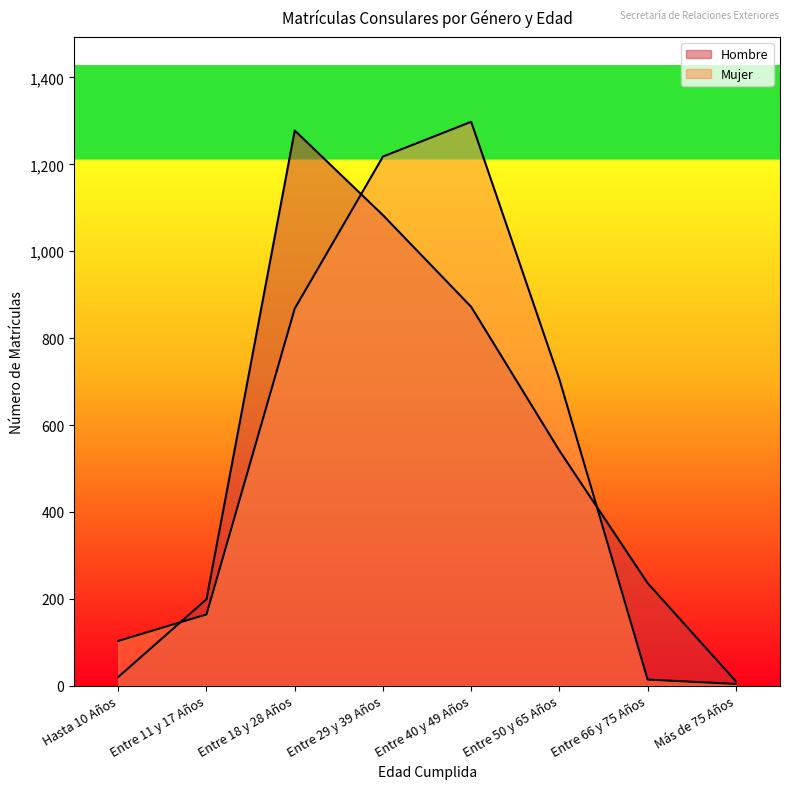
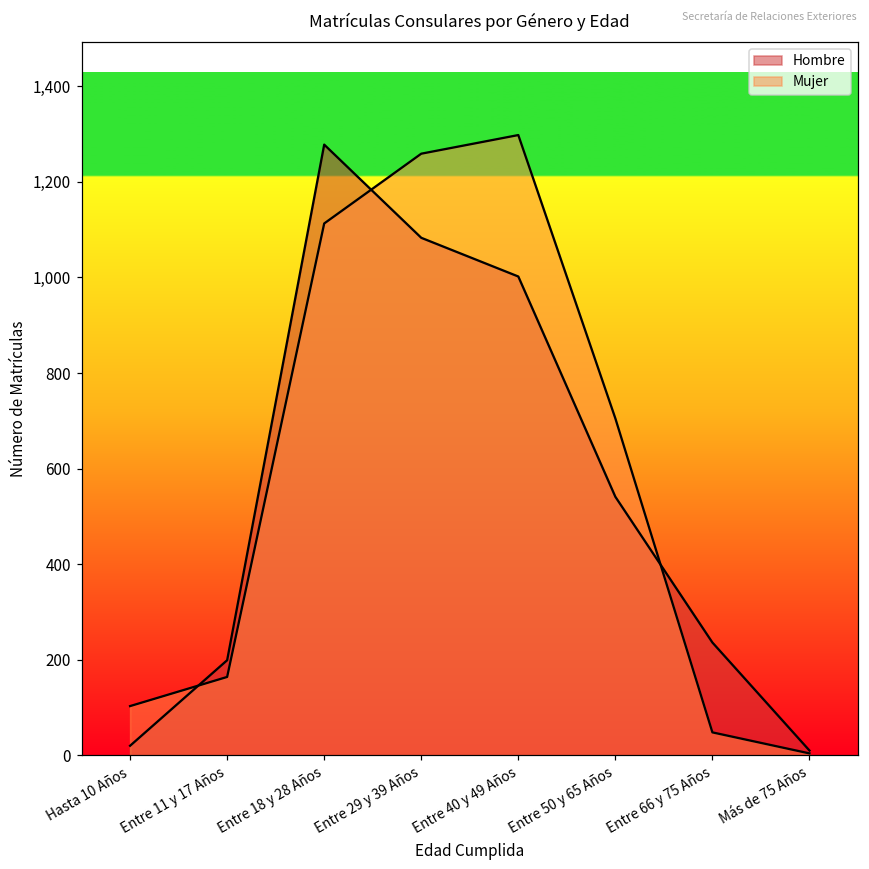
  {
    "Hombre": {
      "Hasta 10 Años": "20",
      "Entre 11 y 17 Años": "200",
      "Entre 18 y 28 Años": "1,280",
      "Entre 29 y 39 Años": "1,080",
-     "Entre 40 y 49 Años": "870",
+     "Entre 40 y 49 Años": "1,000",
      "Entre 50 y 65 Años": "540",
      "Entre 66 y 75 Años": "240",
      "Más de 75 Años": "10"
    },
    "Mujer": {
      "Hasta 10 Años": "100",
      "Entre 11 y 17 Años": "160",
-     "Entre 18 y 28 Años": "870",
-     "Entre 29 y 39 Años": "1,220",
+     "Entre 18 y 28 Años": "1,110",
+     "Entre 29 y 39 Años": "1,260",
      "Entre 40 y 49 Años": "1,300",
      "Entre 50 y 65 Años": "710",
-     "Entre 66 y 75 Años": "10",
+     "Entre 66 y 75 Años": "50",
      "Más de 75 Años": "0"
    }
  }
